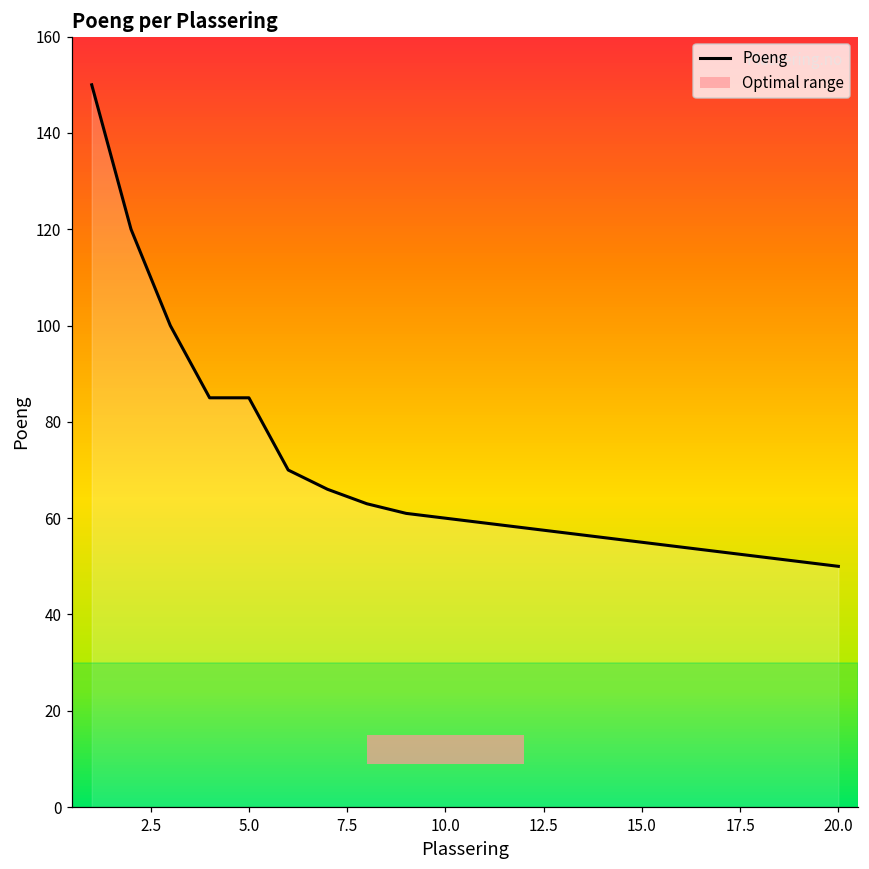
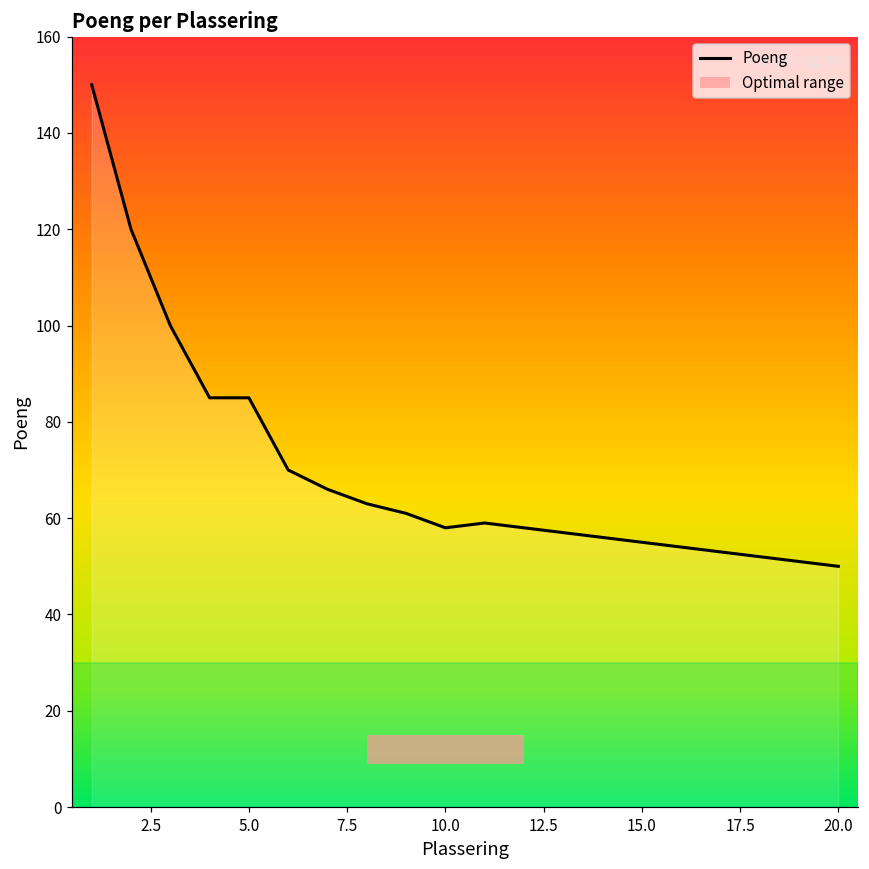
  {
    "Poeng": {
      "5.0": 85,
-     "10.0": 60,
+     "10.0": 58,
      "15.0": 55,
      "20.0": 50
    }
  }
